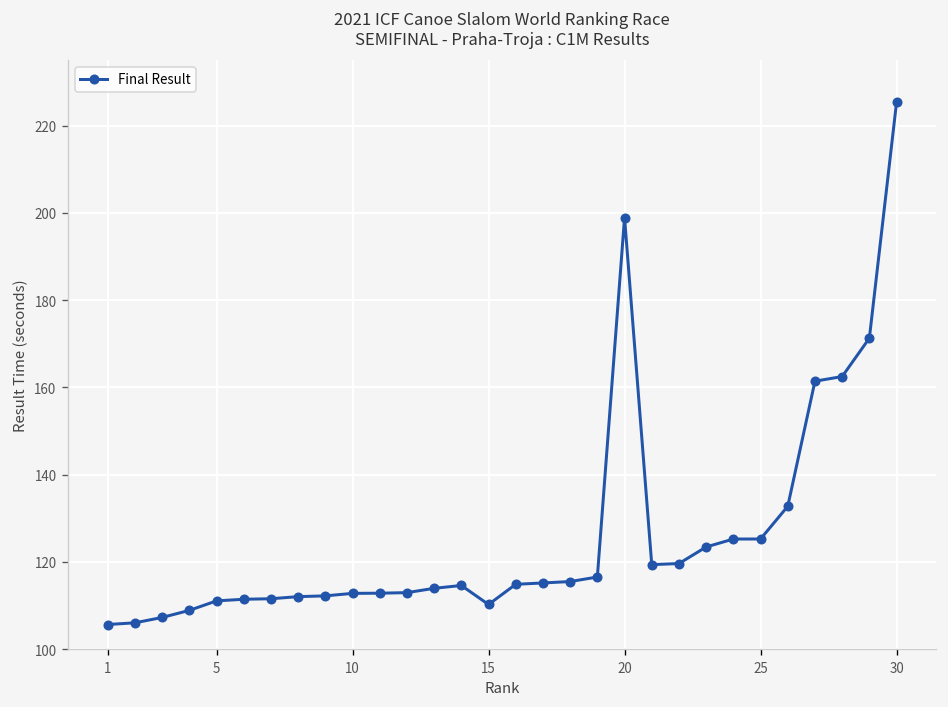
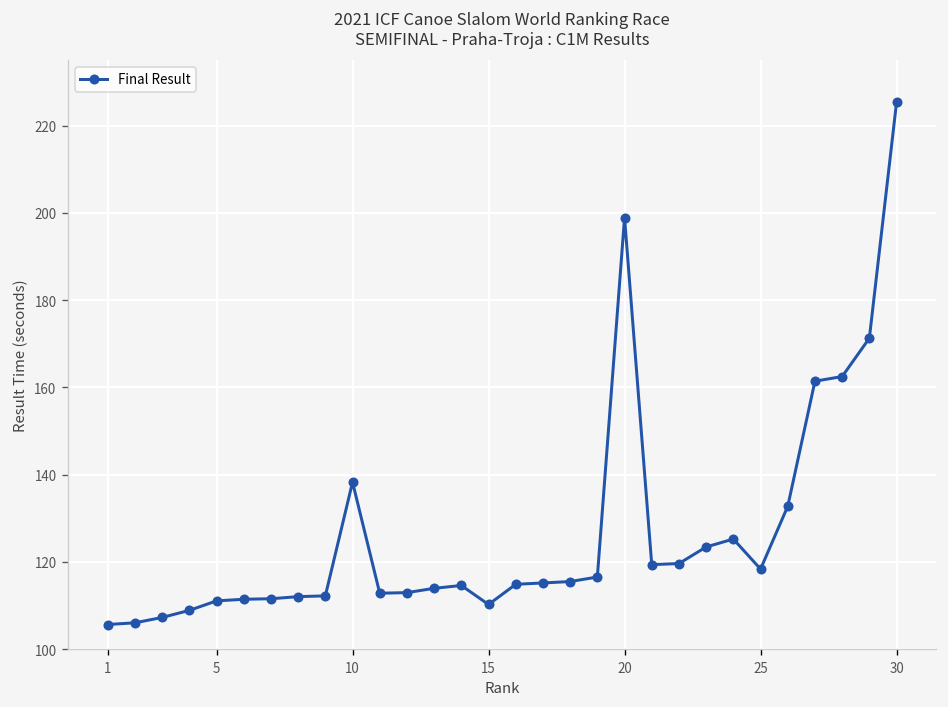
  {
    "1": 106,
    "5": 111,
-   "10": 113,
+   "10": 138,
    "15": 110,
    "20": 199,
-   "25": 125,
+   "25": 118,
    "30": 225
  }
